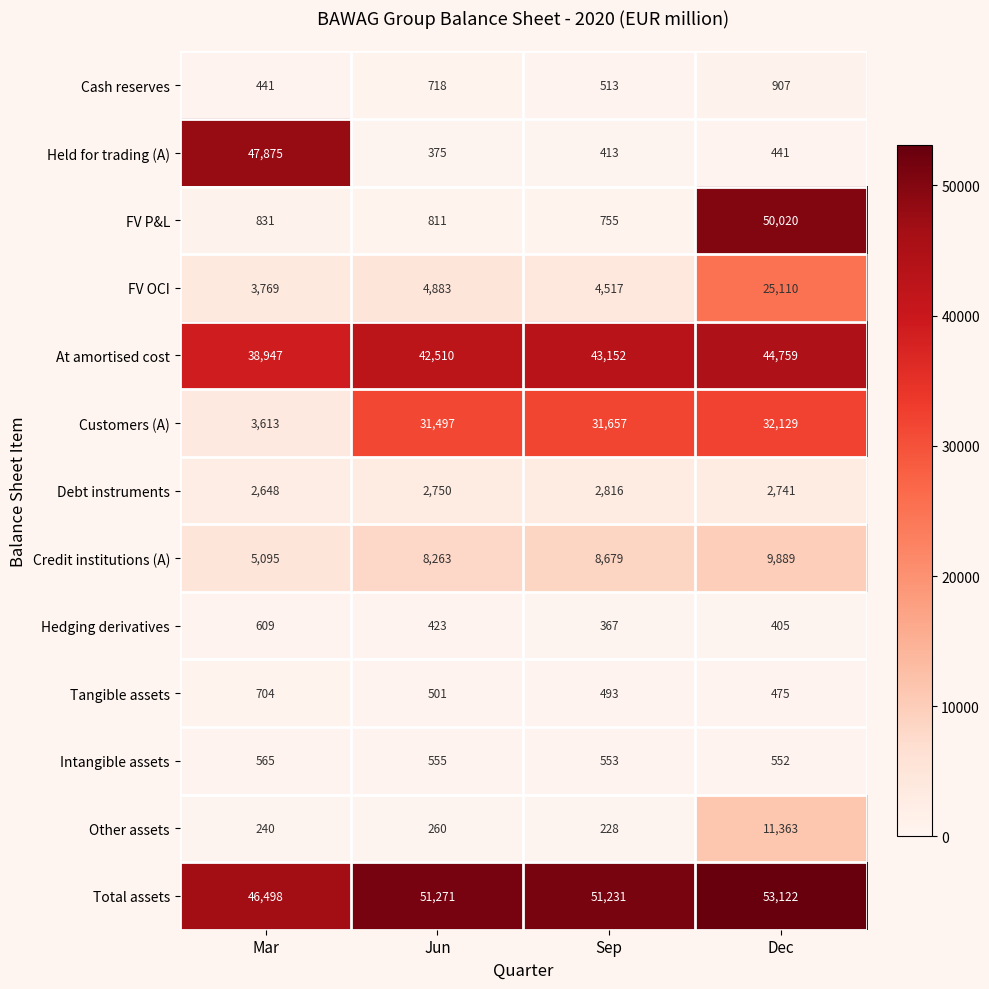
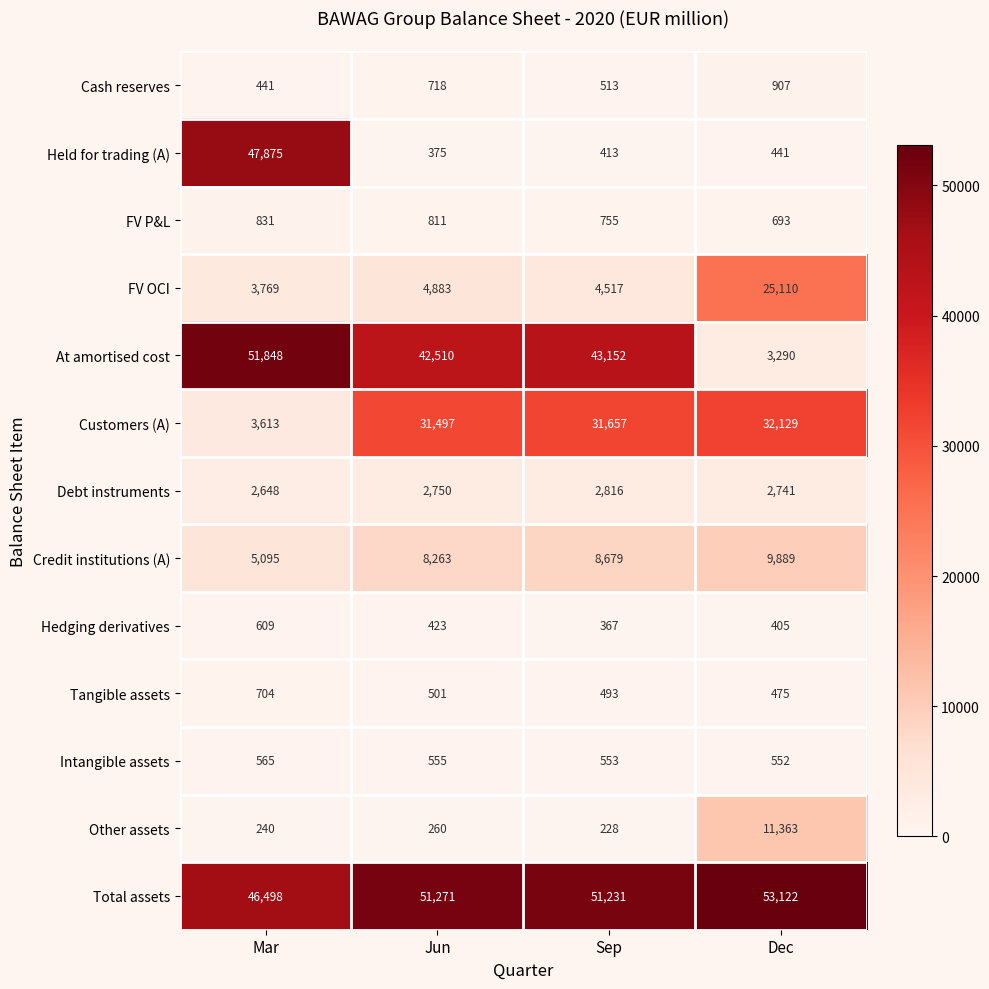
  {
    "Cash reserves": {
      "Mar": "441",
      "Jun": "718",
      "Sep": "513",
      "Dec": "907"
    },
    "Held for trading (A)": {
      "Mar": "47,875",
      "Jun": "375",
      "Sep": "413",
      "Dec": "441"
    },
    "FV P&L": {
      "Mar": "831",
      "Jun": "811",
      "Sep": "755",
-     "Dec": "50,020"
+     "Dec": "693"
    },
    "FV OCI": {
      "Mar": "3,769",
      "Jun": "4,883",
      "Sep": "4,517",
      "Dec": "25,110"
    },
    "At amortised cost": {
-     "Mar": "38,947",
+     "Mar": "51,848",
      "Jun": "42,510",
      "Sep": "43,152",
-     "Dec": "44,759"
+     "Dec": "3,290"
    },
    "Customers (A)": {
      "Mar": "3,613",
      "Jun": "31,497",
      "Sep": "31,657",
      "Dec": "32,129"
    },
    "Debt instruments": {
      "Mar": "2,648",
      "Jun": "2,750",
      "Sep": "2,816",
      "Dec": "2,741"
    },
    "Credit institutions (A)": {
      "Mar": "5,095",
      "Jun": "8,263",
      "Sep": "8,679",
      "Dec": "9,889"
    },
    "Hedging derivatives": {
      "Mar": "609",
      "Jun": "423",
      "Sep": "367",
      "Dec": "405"
    },
    "Tangible assets": {
      "Mar": "704",
      "Jun": "501",
      "Sep": "493",
      "Dec": "475"
    },
    "Intangible assets": {
      "Mar": "565",
      "Jun": "555",
      "Sep": "553",
      "Dec": "552"
    },
    "Other assets": {
      "Mar": "240",
      "Jun": "260",
      "Sep": "228",
      "Dec": "11,363"
    },
    "Total assets": {
      "Mar": "46,498",
      "Jun": "51,271",
      "Sep": "51,231",
      "Dec": "53,122"
    }
  }
